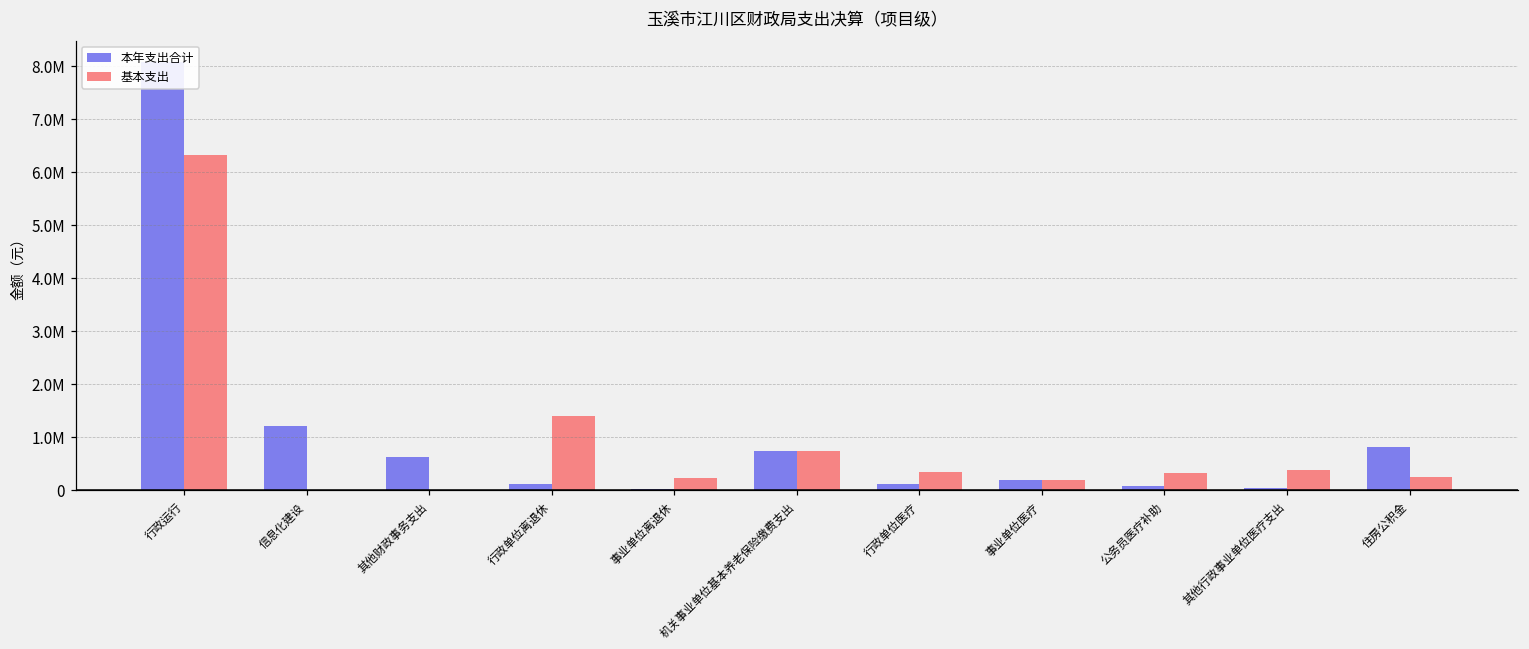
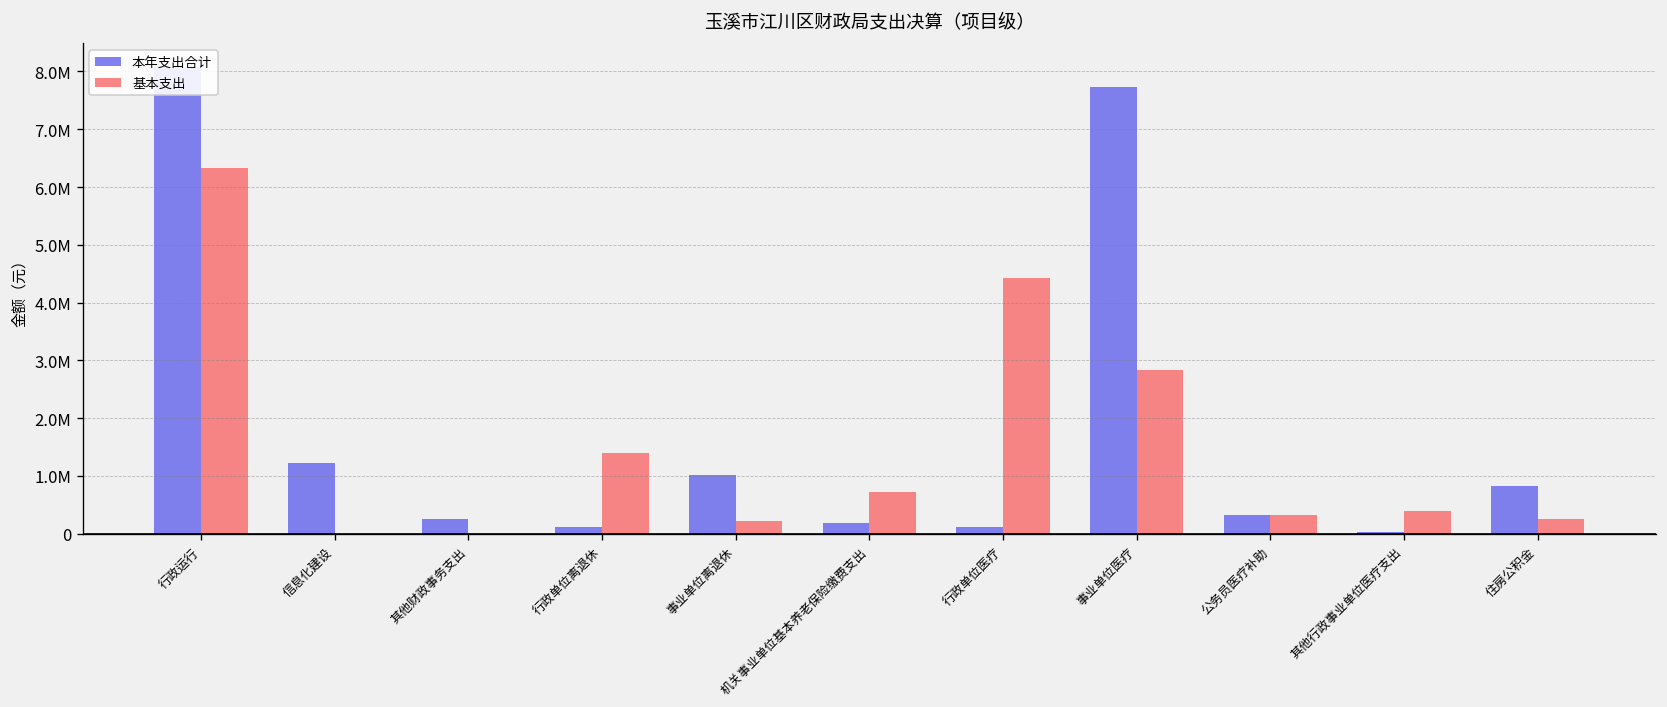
  {
    "本年支出合计": {
      "信息化建设": 1200000,
-     "其他财政事务支出": 600000,
+     "其他财政事务支出": 300000,
      "行政单位离退休": 100000,
-     "事业单位离退休": 0,
-     "机关事业单位基本养老保险缴费支出": 700000,
+     "事业单位离退休": 1000000,
+     "机关事业单位基本养老保险缴费支出": 200000,
      "行政单位医疗": 100000,
-     "事业单位医疗": 200000,
-     "公务员医疗补助": 100000,
+     "事业单位医疗": 7700000,
+     "公务员医疗补助": 300000,
      "住房公积金": 800000
    },
    "基本支出": {
      "行政运行": 6300000,
      "信息化建设": 0,
      "其他财政事务支出": 0,
      "行政单位离退休": 1400000,
      "事业单位离退休": 200000,
      "机关事业单位基本养老保险缴费支出": 700000,
-     "行政单位医疗": 300000,
-     "事业单位医疗": 200000,
+     "行政单位医疗": 4400000,
+     "事业单位医疗": 2800000,
      "公务员医疗补助": 300000,
      "其他行政事业单位医疗支出": 400000,
      "住房公积金": 200000
    }
  }
